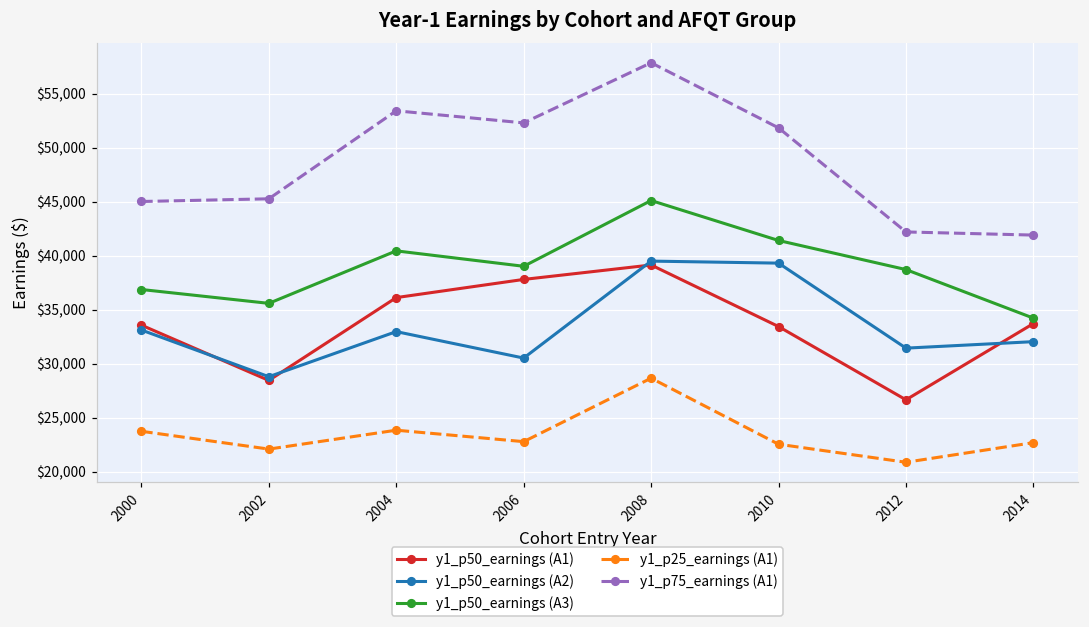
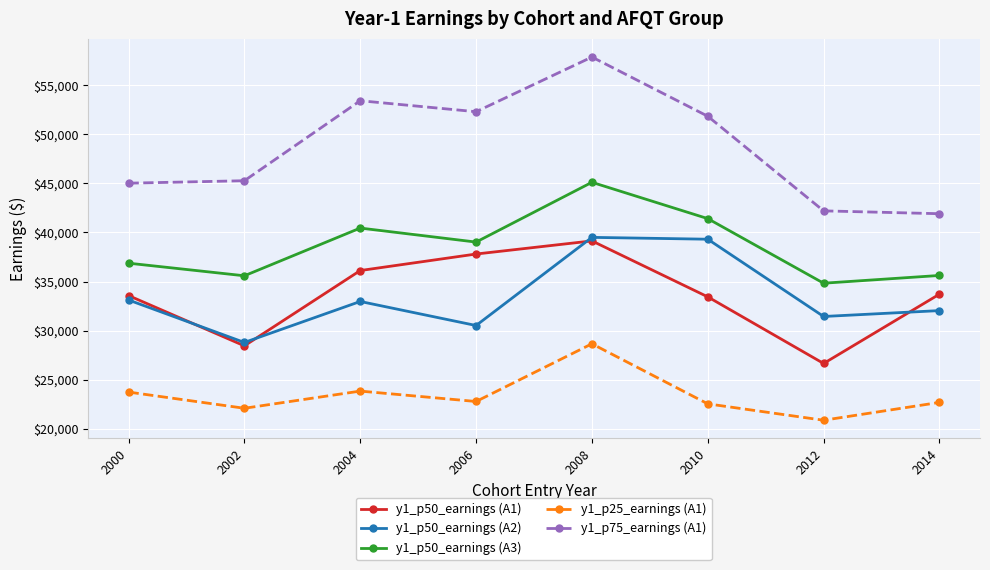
  {
    "y1_p50_earnings (A1)": {
      "2000": "$34,000",
      "2002": "$28,000",
      "2004": "$36,000",
      "2006": "$38,000",
      "2008": "$39,000",
      "2010": "$33,000",
      "2012": "$27,000",
      "2014": "$34,000"
    },
    "y1_p50_earnings (A2)": {
      "2000": "$33,000",
      "2002": "$29,000",
      "2004": "$33,000",
      "2006": "$31,000",
      "2008": "$40,000",
      "2010": "$39,000",
      "2012": "$31,000",
      "2014": "$32,000"
    },
    "y1_p50_earnings (A3)": {
      "2000": "$37,000",
      "2002": "$36,000",
      "2004": "$40,000",
      "2006": "$39,000",
      "2008": "$45,000",
      "2010": "$41,000",
-     "2012": "$39,000",
-     "2014": "$34,000"
+     "2012": "$35,000",
+     "2014": "$36,000"
    },
    "y1_p25_earnings (A1)": {
      "2000": "$24,000",
      "2002": "$22,000",
      "2004": "$24,000",
      "2006": "$23,000",
      "2008": "$29,000",
      "2010": "$23,000",
      "2012": "$21,000",
      "2014": "$23,000"
    },
    "y1_p75_earnings (A1)": {
      "2000": "$45,000",
      "2002": "$45,000",
      "2004": "$53,000",
      "2006": "$52,000",
      "2008": "$58,000",
      "2010": "$52,000",
      "2012": "$42,000",
      "2014": "$42,000"
    }
  }
